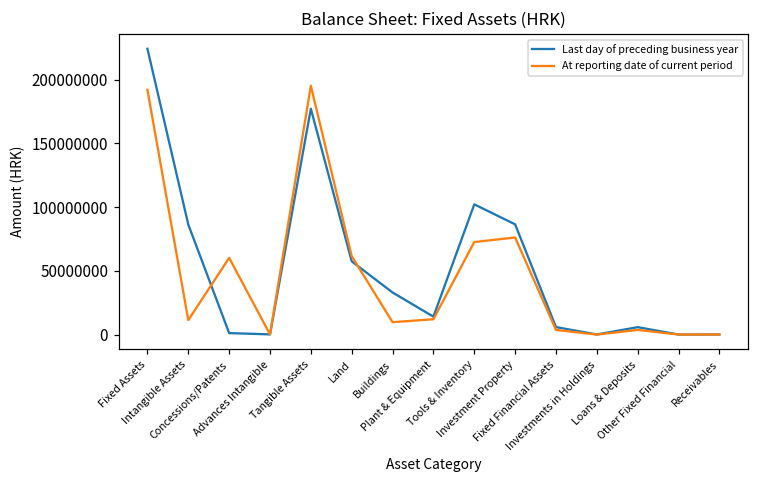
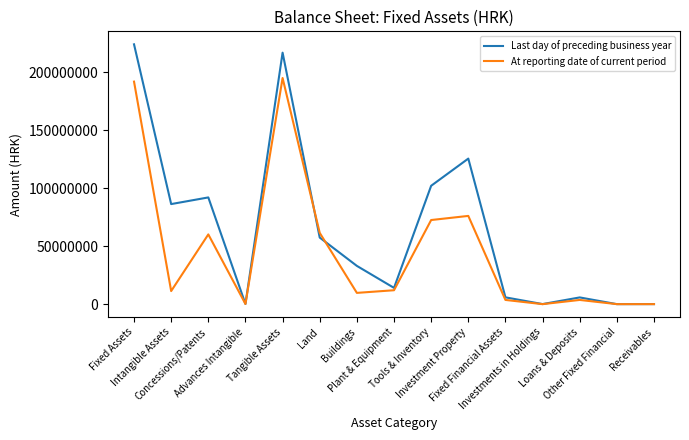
  {
    "Last day of preceding business year": {
      "Fixed Assets": 224000000,
      "Intangible Assets": 86000000,
-     "Concessions/Patents": 1000000,
-     "Tangible Assets": 177000000,
+     "Concessions/Patents": 92000000,
+     "Tangible Assets": 217000000,
      "Land": 57000000,
      "Buildings": 33000000,
      "Tools & Inventory": 102000000,
-     "Investment Property": 86000000
+     "Investment Property": 126000000
    },
    "At reporting date of current period": {
      "Fixed Assets": 192000000,
      "Intangible Assets": 11000000,
      "Concessions/Patents": 60000000,
      "Tangible Assets": 195000000,
      "Land": 62000000,
      "Buildings": 10000000,
      "Tools & Inventory": 73000000,
      "Investment Property": 76000000
    }
  }
